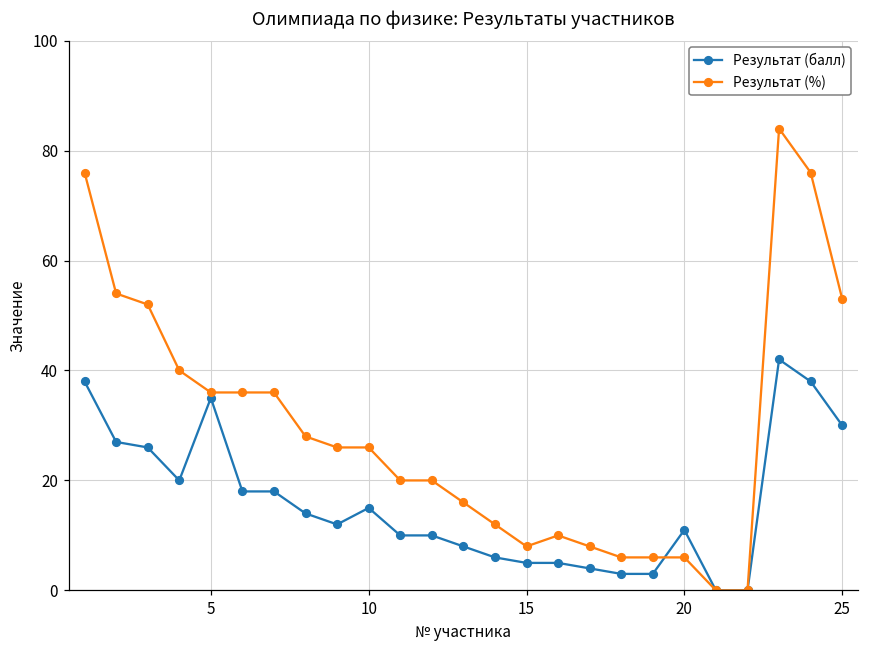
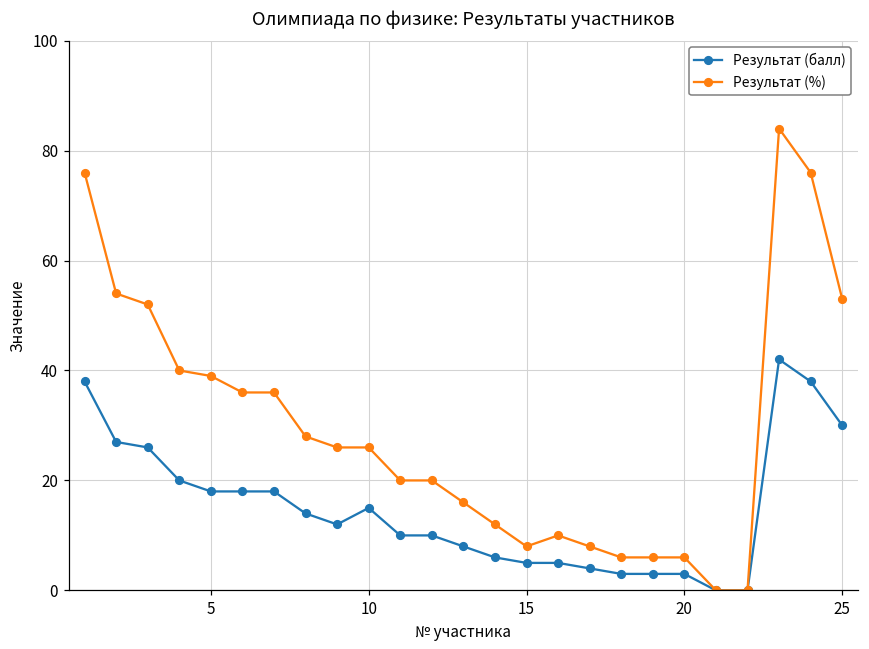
  {
    "Результат (балл)": {
-     "5": 35,
+     "5": 18,
      "10": 15,
      "15": 5,
-     "20": 11,
+     "20": 3,
      "25": 30
    },
    "Результат (%)": {
-     "5": 36,
+     "5": 39,
      "10": 26,
      "15": 8,
      "20": 6,
      "25": 53
    }
  }
